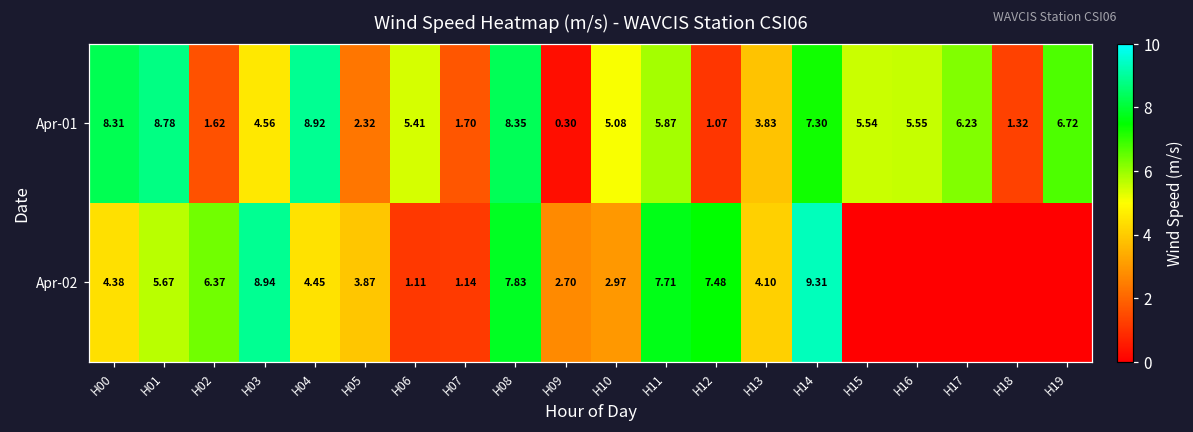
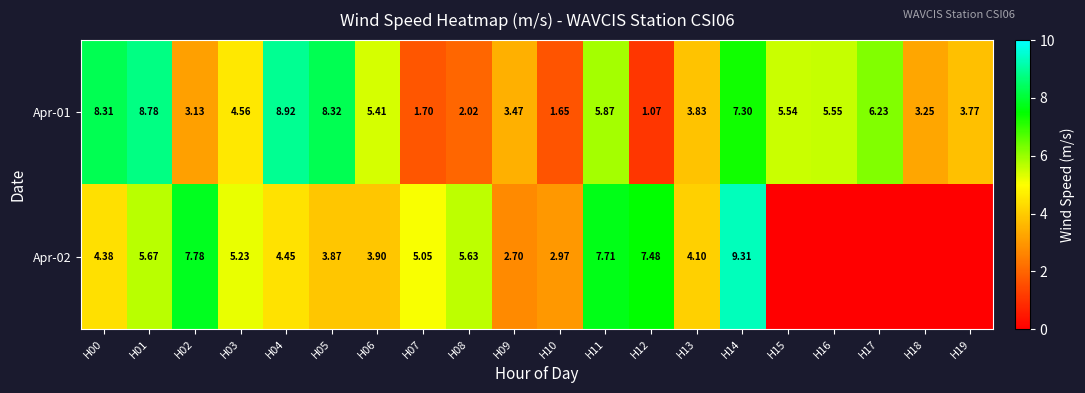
  {
    "Apr-01": {
      "H00": 8.31,
      "H01": 8.78,
-     "H02": 1.62,
+     "H02": 3.13,
      "H03": 4.56,
      "H04": 8.92,
-     "H05": 2.32,
+     "H05": 8.32,
      "H06": 5.41,
      "H07": 1.70,
-     "H08": 8.35,
-     "H09": 0.30,
-     "H10": 5.08,
+     "H08": 2.02,
+     "H09": 3.47,
+     "H10": 1.65,
      "H11": 5.87,
      "H12": 1.07,
      "H13": 3.83,
      "H14": 7.30,
      "H15": 5.54,
      "H16": 5.55,
      "H17": 6.23,
-     "H18": 1.32,
-     "H19": 6.72
+     "H18": 3.25,
+     "H19": 3.77
    },
    "Apr-02": {
      "H00": 4.38,
      "H01": 5.67,
-     "H02": 6.37,
-     "H03": 8.94,
+     "H02": 7.78,
+     "H03": 5.23,
      "H04": 4.45,
      "H05": 3.87,
-     "H06": 1.11,
-     "H07": 1.14,
-     "H08": 7.83,
+     "H06": 3.90,
+     "H07": 5.05,
+     "H08": 5.63,
      "H09": 2.70,
      "H10": 2.97,
      "H11": 7.71,
      "H12": 7.48,
      "H13": 4.10,
      "H14": 9.31
    }
  }
